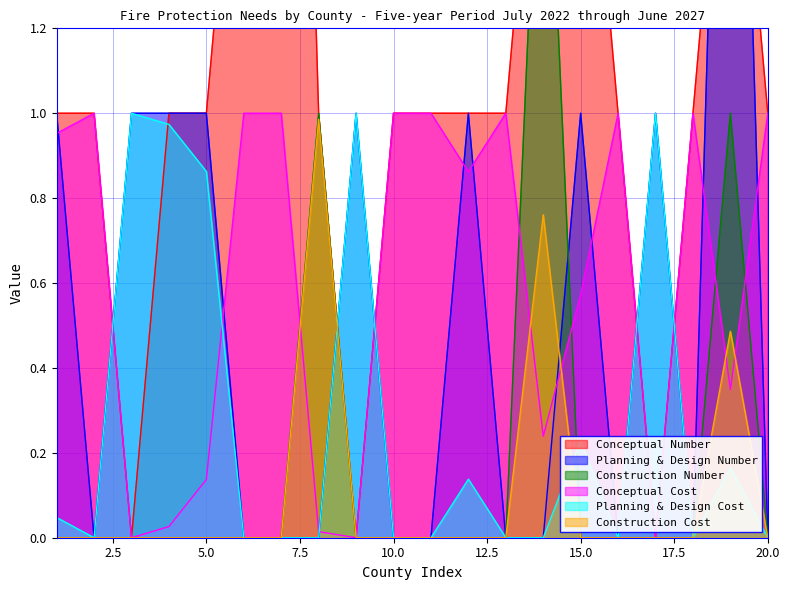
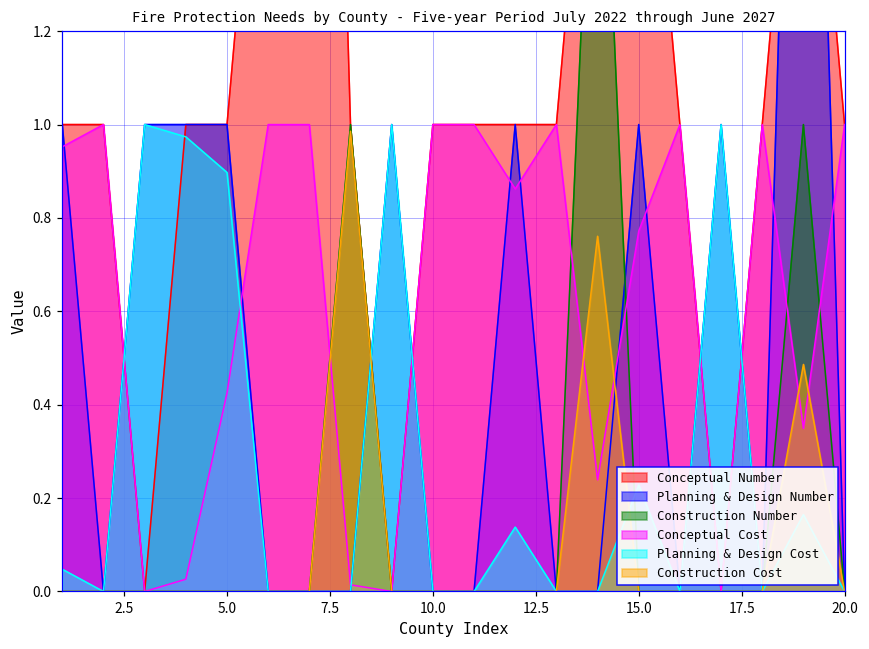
  {
    "Planning & Design Number": {
      "15.0": 1.00
    },
    "Conceptual Cost": {
-     "5.0": 0.14,
-     "15.0": 0.57
+     "5.0": 0.43,
+     "15.0": 0.77
    },
    "Planning & Design Cost": {
-     "5.0": 0.86
+     "5.0": 0.90
    }
  }
